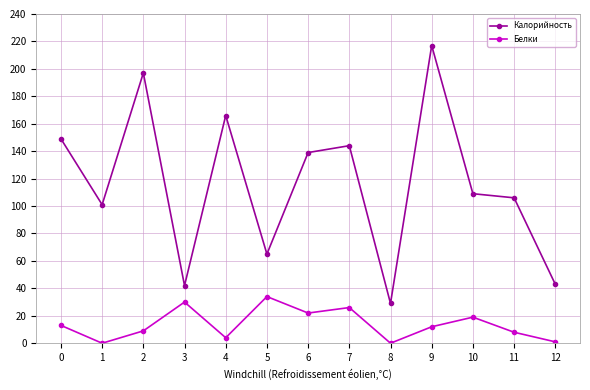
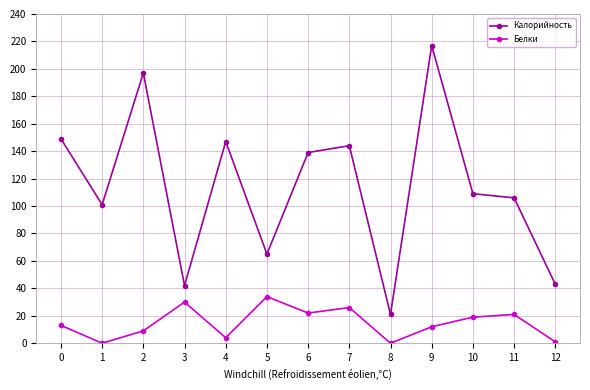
  {
    "Калорийность": {
      "0": 149,
      "1": 101,
      "2": 197,
      "3": 42,
-     "4": 166,
+     "4": 147,
      "5": 65,
      "6": 139,
      "7": 144,
-     "8": 29,
+     "8": 21,
      "9": 217,
      "10": 109,
      "11": 106,
      "12": 43
    },
    "Белки": {
      "0": 13,
      "1": 0,
      "2": 9,
      "3": 30,
      "4": 4,
      "5": 34,
      "6": 22,
      "7": 26,
      "8": 0,
      "9": 12,
      "10": 19,
-     "11": 8,
+     "11": 21,
      "12": 1
    }
  }
